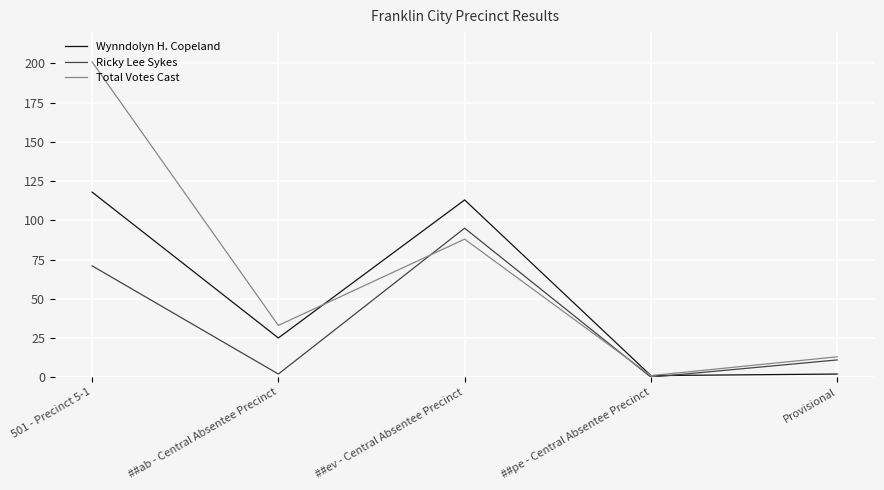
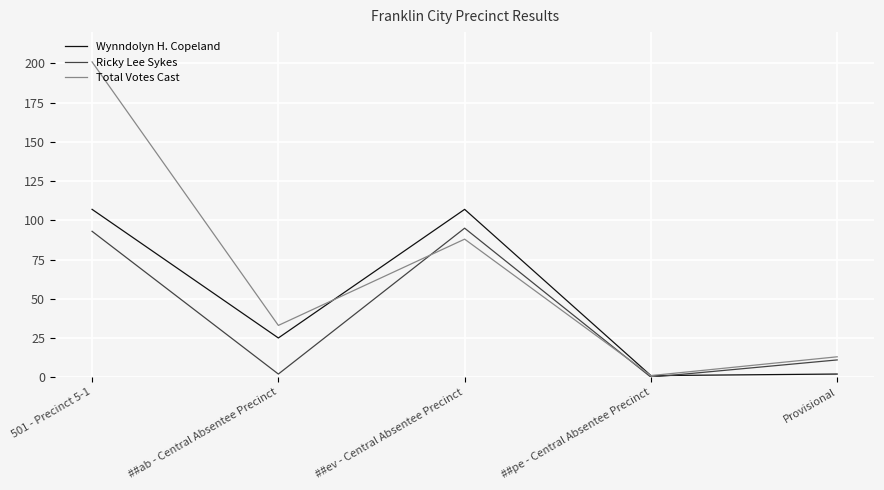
  {
    "Wynndolyn H. Copeland": {
-     "501 - Precinct 5-1": 118,
+     "501 - Precinct 5-1": 107,
      "##ab - Central Absentee Precinct": 25,
-     "##ev - Central Absentee Precinct": 113,
+     "##ev - Central Absentee Precinct": 107,
      "Provisional": 2
    },
    "Ricky Lee Sykes": {
-     "501 - Precinct 5-1": 71,
+     "501 - Precinct 5-1": 93,
      "##ab - Central Absentee Precinct": 2,
      "##ev - Central Absentee Precinct": 95,
      "Provisional": 11
    },
    "Total Votes Cast": {
      "501 - Precinct 5-1": 201,
      "##ab - Central Absentee Precinct": 33,
      "##ev - Central Absentee Precinct": 88,
      "Provisional": 13
    }
  }
